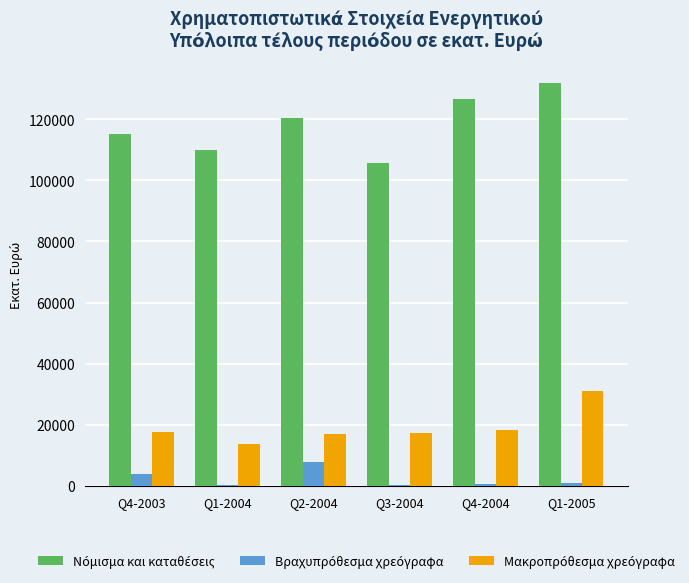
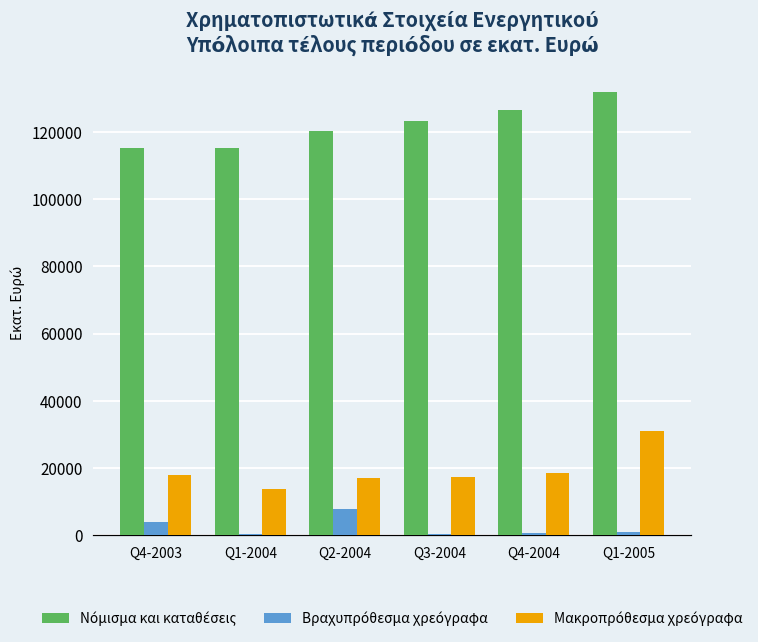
  {
    "Νόμισμα και καταθέσεις": {
      "Q4-2003": 115000,
-     "Q1-2004": 110000,
+     "Q1-2004": 115000,
      "Q2-2004": 120000,
-     "Q3-2004": 106000,
+     "Q3-2004": 123000,
      "Q4-2004": 126000,
      "Q1-2005": 132000
    },
    "Βραχυπρόθεσμα χρεόγραφα": {
      "Q4-2003": 4000,
      "Q2-2004": 8000,
      "Q1-2005": 1000
    },
    "Μακροπρόθεσμα χρεόγραφα": {
      "Q4-2003": 18000,
      "Q1-2004": 14000,
      "Q2-2004": 17000,
      "Q3-2004": 17000,
      "Q4-2004": 18000,
      "Q1-2005": 31000
    }
  }
